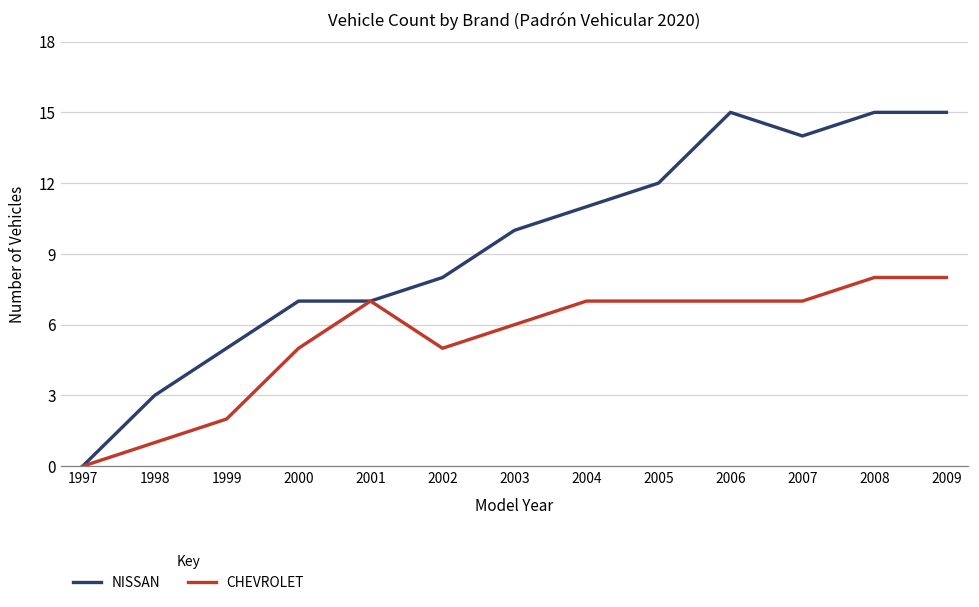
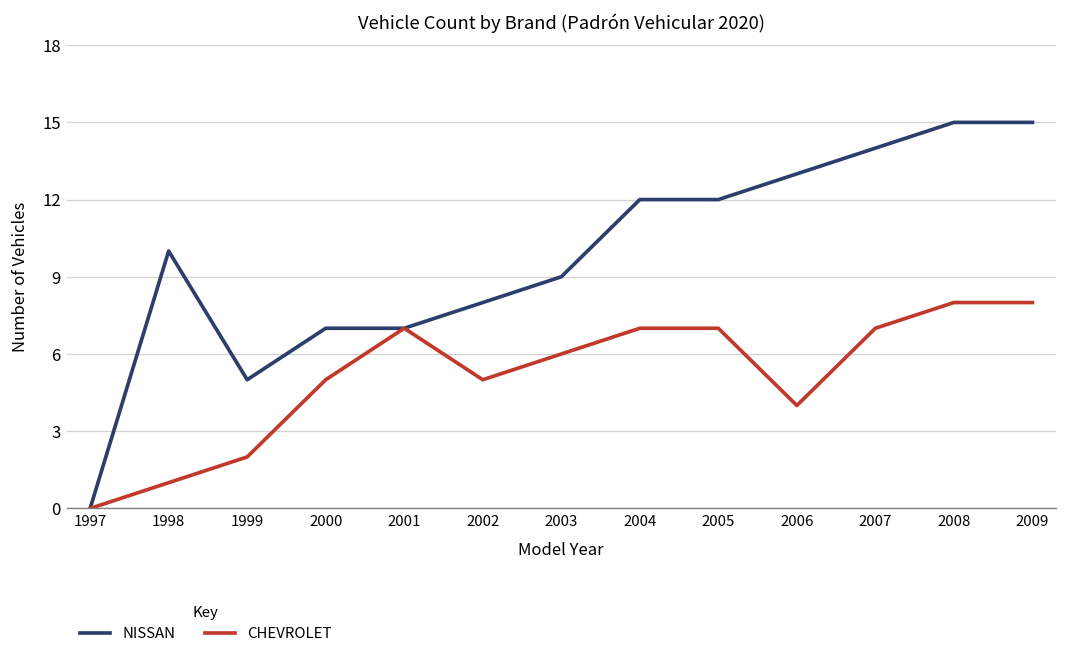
  {
    "NISSAN": {
-     "1998": 3,
+     "1998": 10,
      "1999": 5,
      "2000": 7,
      "2002": 8,
-     "2003": 10,
-     "2004": 11,
+     "2003": 9,
+     "2004": 12,
      "2005": 12,
-     "2006": 15,
+     "2006": 13,
      "2007": 14,
      "2008": 15,
      "2009": 15
    },
    "CHEVROLET": {
      "1998": 1,
      "1999": 2,
      "2000": 5,
      "2002": 5,
      "2003": 6,
      "2004": 7,
      "2005": 7,
-     "2006": 7,
+     "2006": 4,
      "2007": 7,
      "2008": 8,
      "2009": 8
    }
  }
